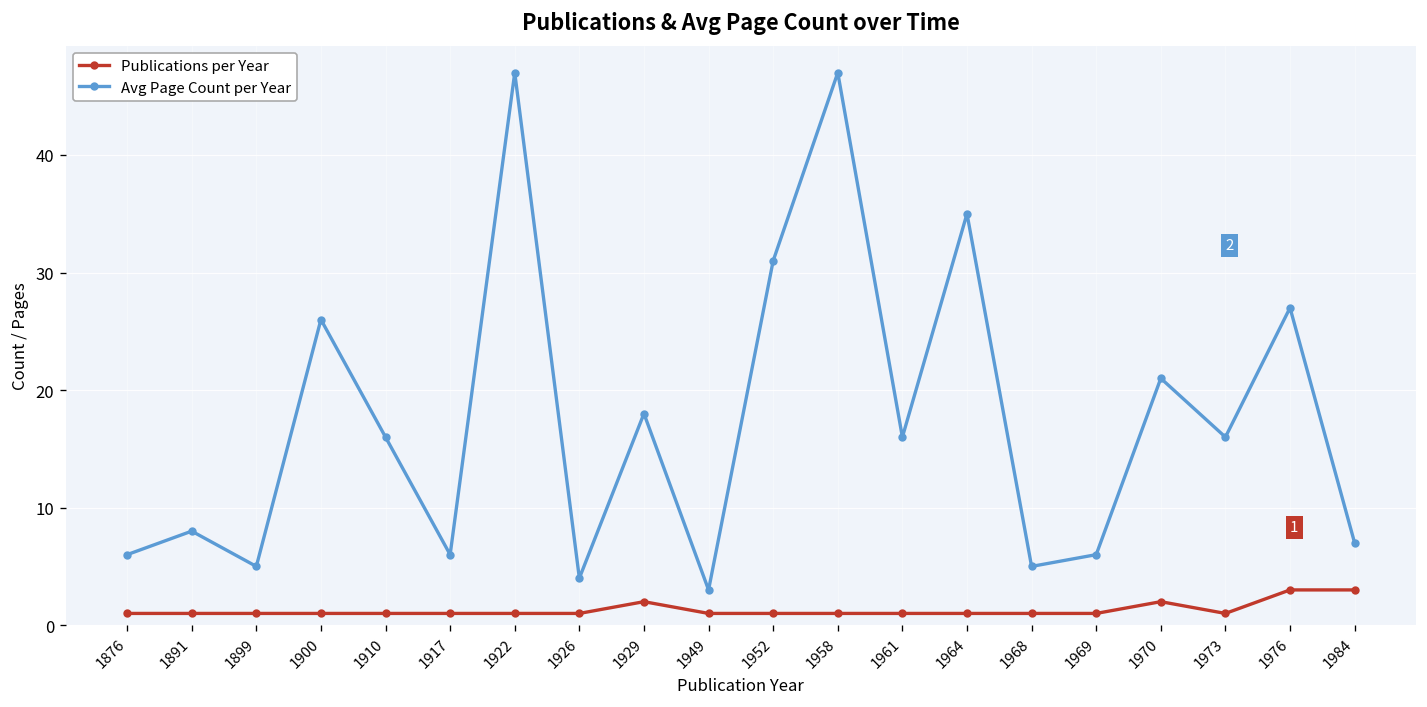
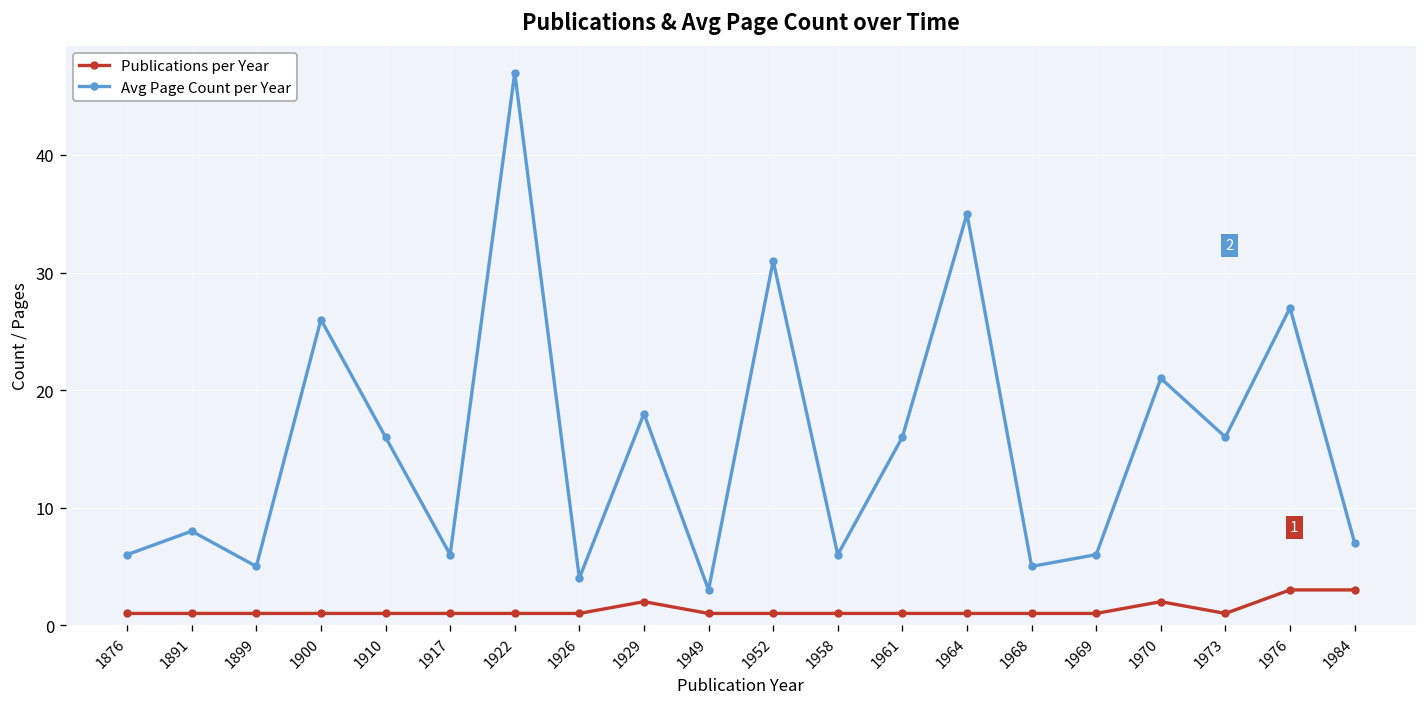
  {
    "Publications per Year": {
      "1876": 1,
      "1891": 1,
      "1899": 1,
      "1900": 1,
      "1910": 1,
      "1917": 1,
      "1922": 1,
      "1926": 1,
      "1929": 2,
      "1949": 1,
      "1952": 1,
      "1958": 1,
      "1961": 1,
      "1964": 1,
      "1968": 1,
      "1969": 1,
      "1970": 2,
      "1973": 1,
      "1976": 3,
      "1984": 3
    },
    "Avg Page Count per Year": {
      "1876": 6,
      "1891": 8,
      "1899": 5,
      "1900": 26,
      "1910": 16,
      "1917": 6,
      "1922": 47,
      "1926": 4,
      "1929": 18,
      "1949": 3,
      "1952": 31,
-     "1958": 47,
+     "1958": 6,
      "1961": 16,
      "1964": 35,
      "1968": 5,
      "1969": 6,
      "1970": 21,
      "1973": 16,
      "1976": 27,
      "1984": 7
    }
  }
